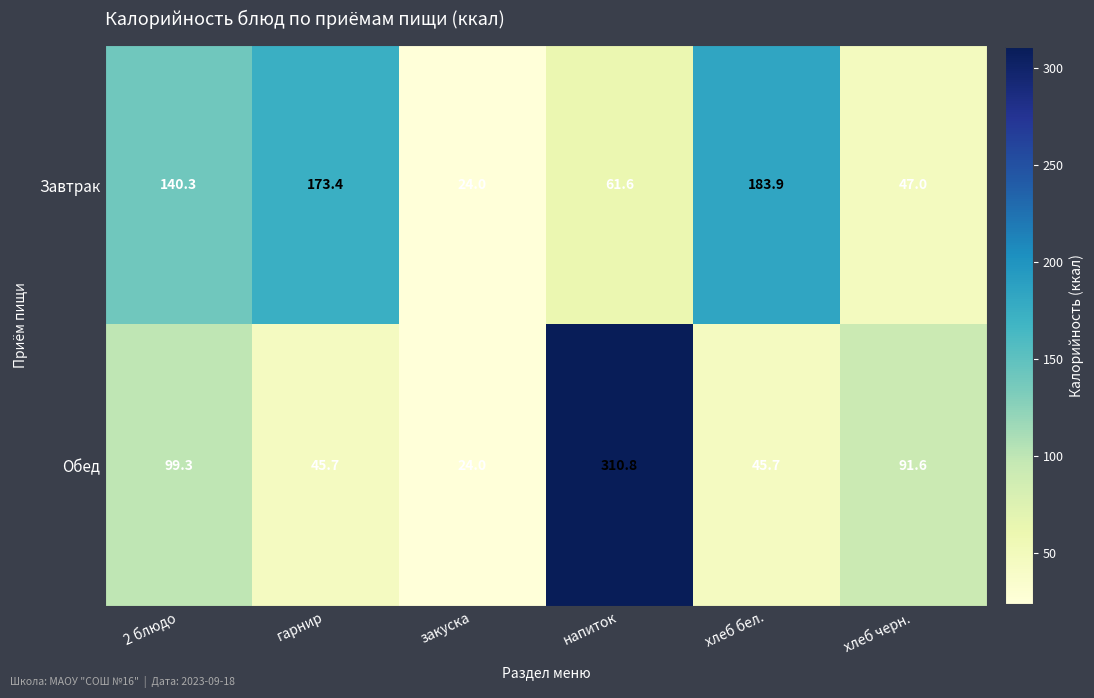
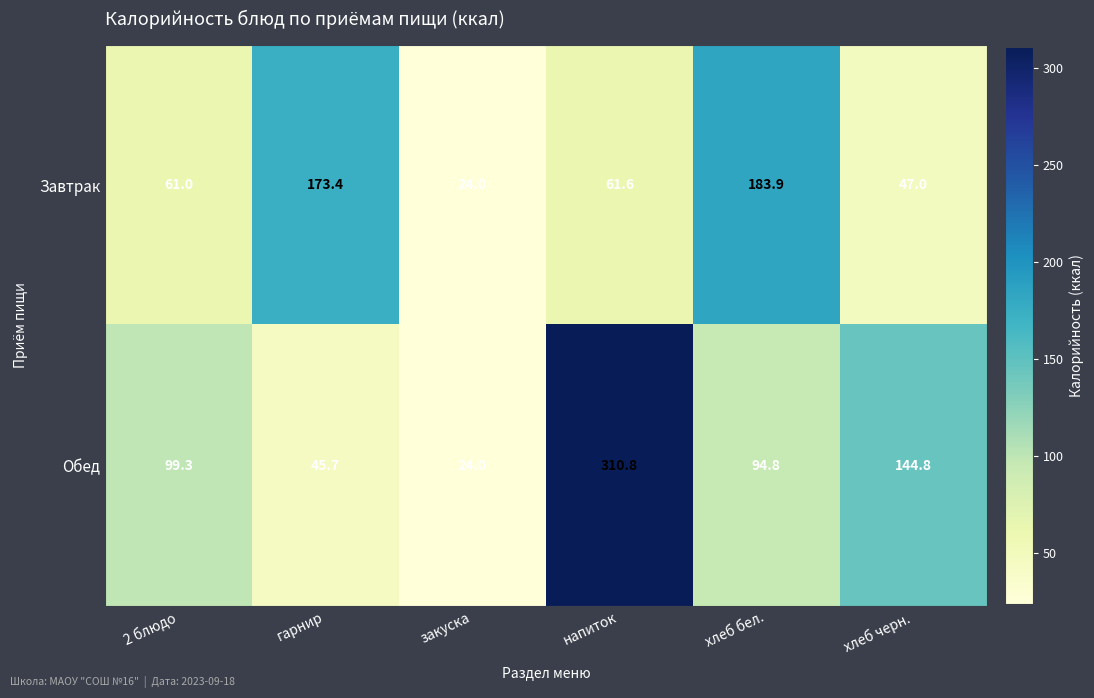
  {
    "Завтрак": {
-     "2 блюдо": 140.3,
+     "2 блюдо": 61.0,
      "гарнир": 173.4,
      "напиток": 61.6,
      "хлеб бел.": 183.9,
      "хлеб черн.": 47.0
    },
    "Обед": {
      "2 блюдо": 99.3,
      "гарнир": 45.7,
      "напиток": 310.8,
-     "хлеб бел.": 45.7,
-     "хлеб черн.": 91.6
+     "хлеб бел.": 94.8,
+     "хлеб черн.": 144.8
    }
  }
